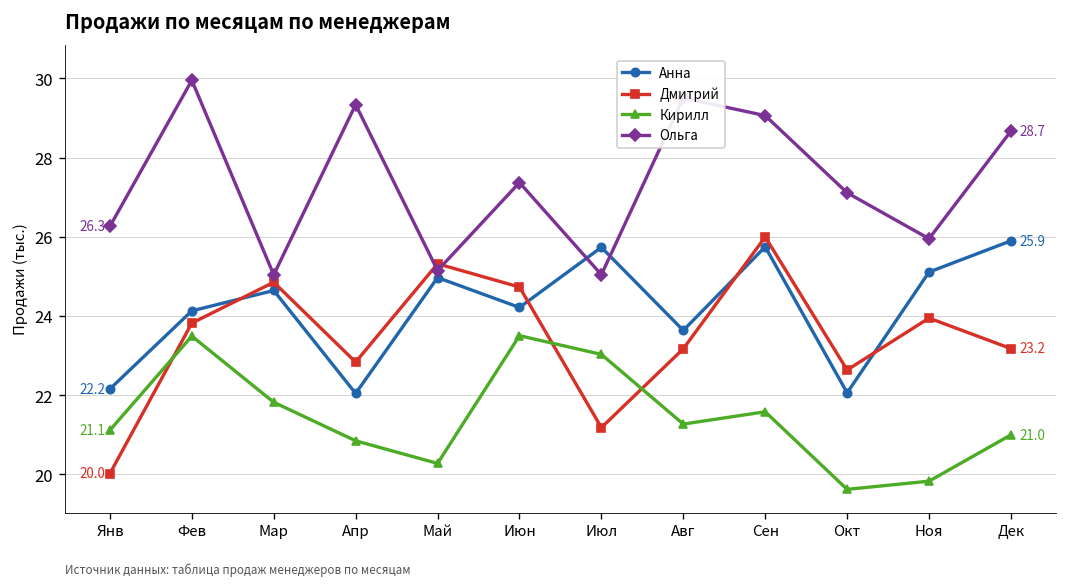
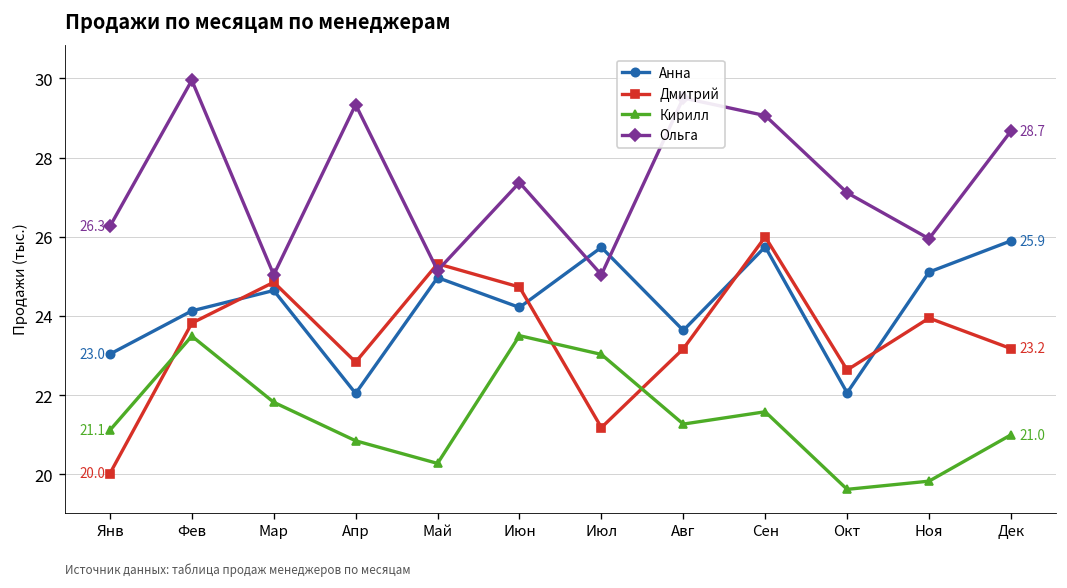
  {
    "Анна": {
-     "Янв": 22.2
+     "Янв": 23.0
    },
    "Дмитрий": {
      "Фев": 23.8,
      "Мар": 24.9,
      "Апр": 22.8,
      "Май": 25.3,
      "Июн": 24.7,
      "Июл": 21.2,
      "Авг": 23.2,
      "Сен": 26.0,
      "Окт": 22.6,
      "Ноя": 23.9
    },
    "Кирилл": {
      "Фев": 23.5,
      "Мар": 21.8,
      "Апр": 20.9,
      "Май": 20.3,
      "Июн": 23.5,
      "Июл": 23.0,
      "Авг": 21.3,
      "Сен": 21.6,
      "Окт": 19.6,
      "Ноя": 19.8
    },
    "Ольга": {
      "Фев": 30.0,
      "Мар": 25.0,
      "Апр": 29.3,
      "Май": 25.2,
      "Июн": 27.4,
      "Июл": 25.0,
      "Сен": 29.1,
      "Окт": 27.1,
      "Ноя": 26.0
    }
  }
